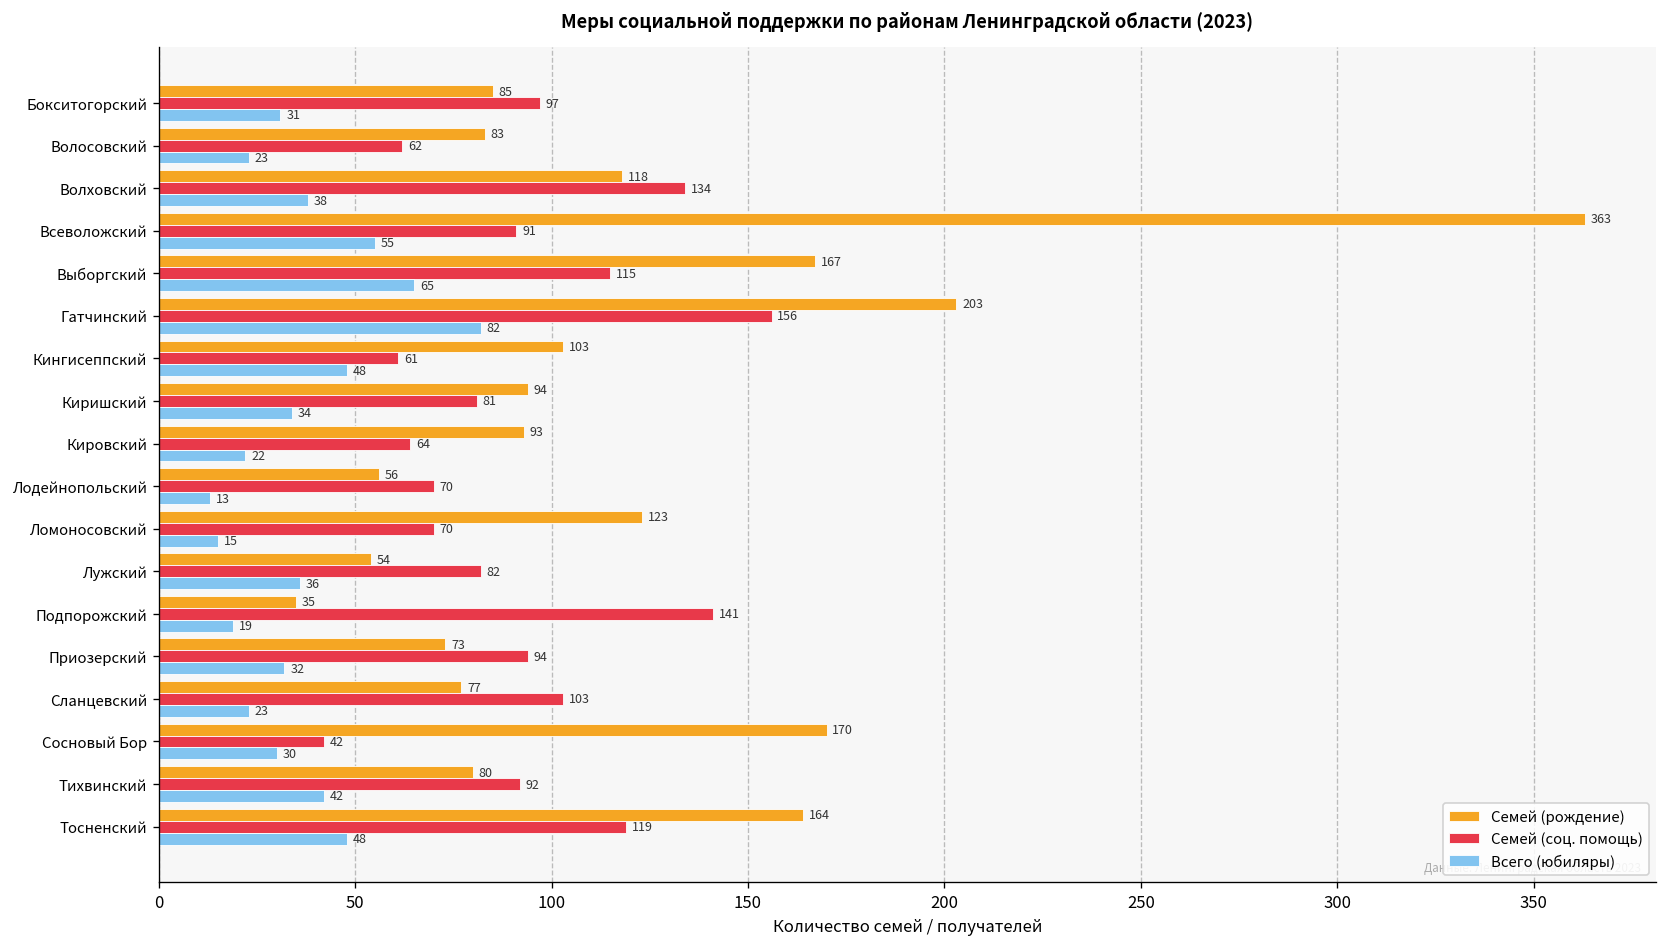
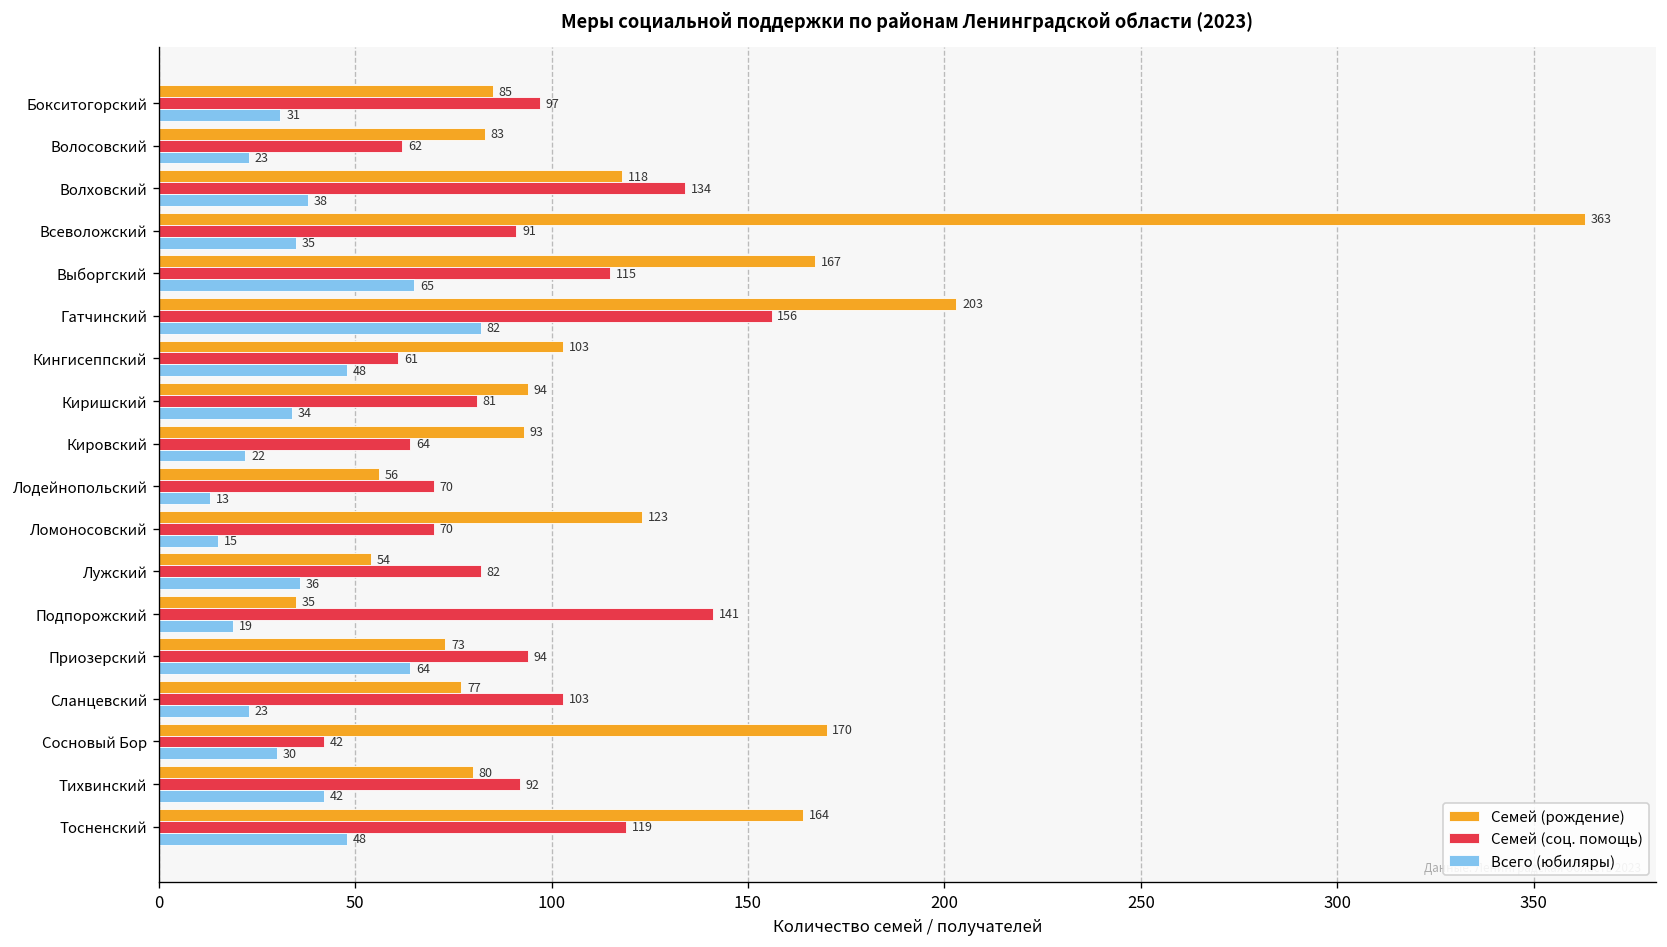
  {
    "Семей (рождение)": {
      "Бокситогорский": 85,
      "Волосовский": 83,
      "Волховский": 118,
      "Всеволожский": 363,
      "Выборгский": 167,
      "Гатчинский": 203,
      "Кингисеппский": 103,
      "Киришский": 94,
      "Кировский": 93,
      "Лодейнопольский": 56,
      "Ломоносовский": 123,
      "Лужский": 54,
      "Подпорожский": 35,
      "Приозерский": 73,
      "Сланцевский": 77,
      "Сосновый Бор": 170,
      "Тихвинский": 80,
      "Тосненский": 164
    },
    "Семей (соц. помощь)": {
      "Бокситогорский": 97,
      "Волосовский": 62,
      "Волховский": 134,
      "Всеволожский": 91,
      "Выборгский": 115,
      "Гатчинский": 156,
      "Кингисеппский": 61,
      "Киришский": 81,
      "Кировский": 64,
      "Лодейнопольский": 70,
      "Ломоносовский": 70,
      "Лужский": 82,
      "Подпорожский": 141,
      "Приозерский": 94,
      "Сланцевский": 103,
      "Сосновый Бор": 42,
      "Тихвинский": 92,
      "Тосненский": 119
    },
    "Всего (юбиляры)": {
      "Бокситогорский": 31,
      "Волосовский": 23,
      "Волховский": 38,
-     "Всеволожский": 55,
+     "Всеволожский": 35,
      "Выборгский": 65,
      "Гатчинский": 82,
      "Кингисеппский": 48,
      "Киришский": 34,
      "Кировский": 22,
      "Лодейнопольский": 13,
      "Ломоносовский": 15,
      "Лужский": 36,
      "Подпорожский": 19,
-     "Приозерский": 32,
+     "Приозерский": 64,
      "Сланцевский": 23,
      "Сосновый Бор": 30,
      "Тихвинский": 42,
      "Тосненский": 48
    }
  }
